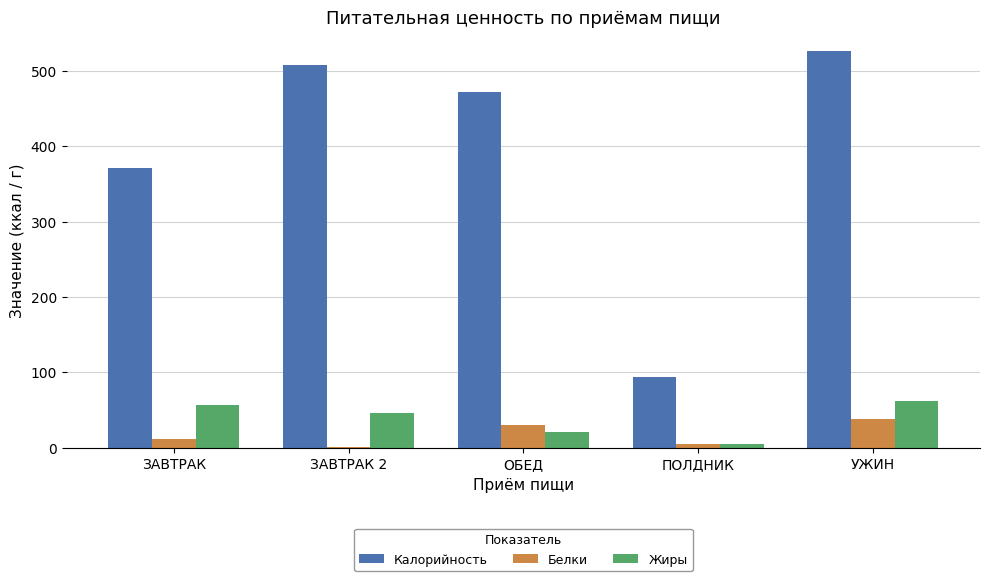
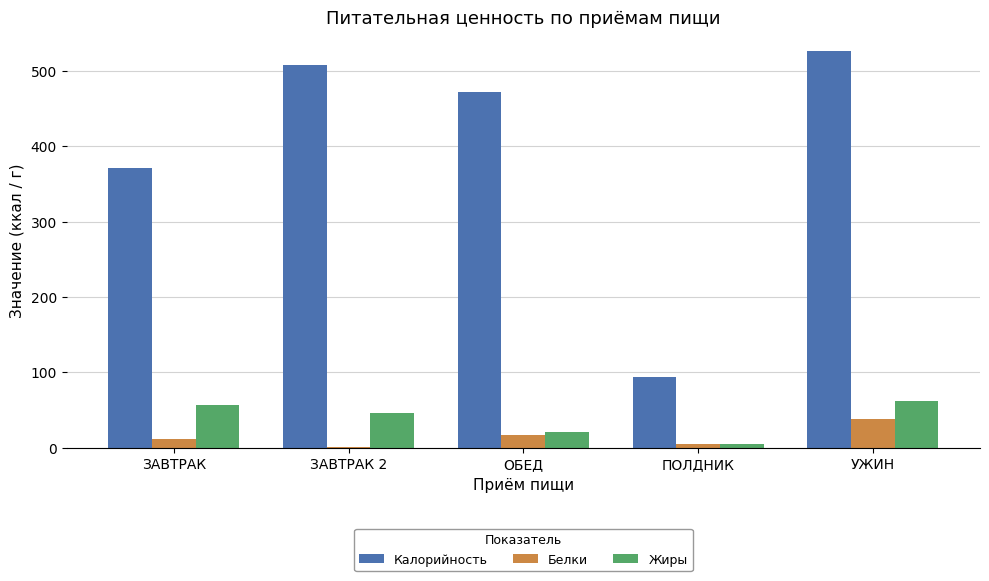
  {
    "Калорийность": {
      "ЗАВТРАК": 370,
      "ЗАВТРАК 2": 510,
      "ОБЕД": 470,
      "ПОЛДНИК": 90,
      "УЖИН": 530
    },
    "Белки": {
      "ЗАВТРАК": 10,
-     "ОБЕД": 30,
+     "ОБЕД": 20,
      "ПОЛДНИК": 10,
      "УЖИН": 40
    },
    "Жиры": {
      "ЗАВТРАК": 60,
      "ЗАВТРАК 2": 50,
      "ОБЕД": 20,
      "ПОЛДНИК": 0,
      "УЖИН": 60
    }
  }
